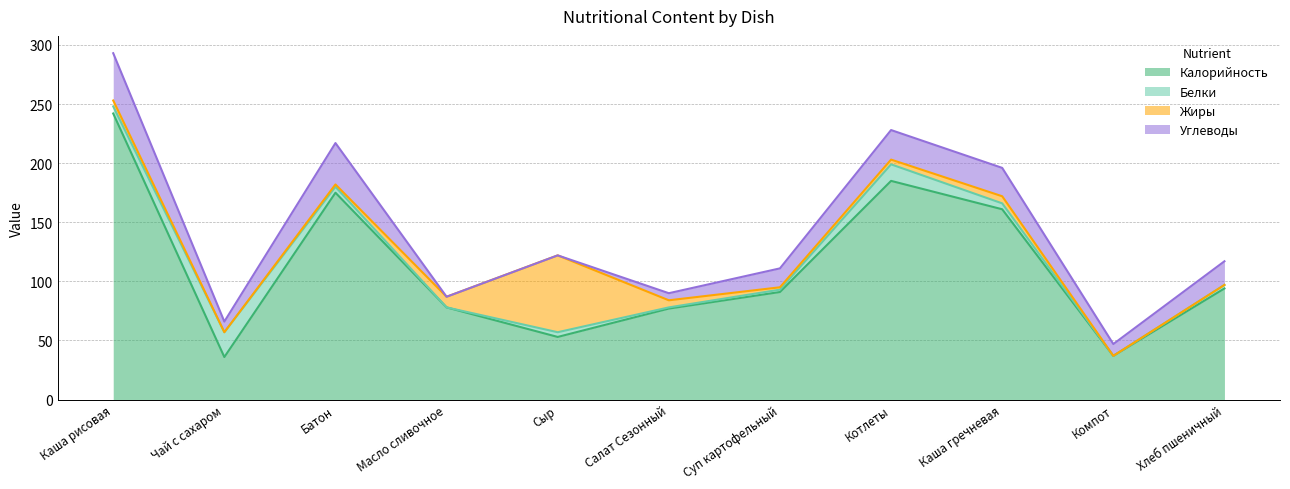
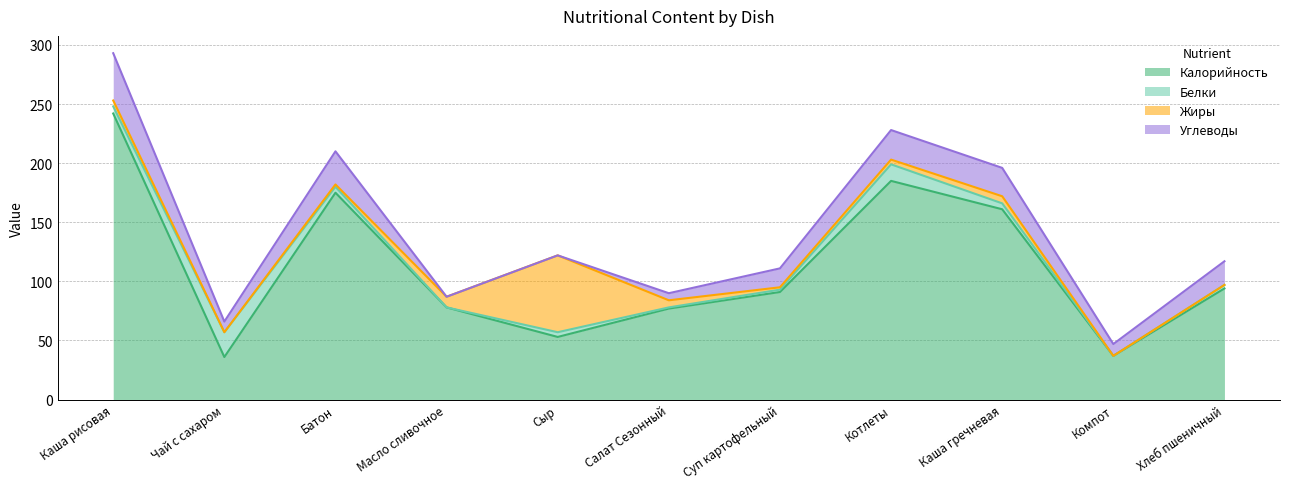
  {
    "Калорийность": {
      "Каша рисовая": 242,
      "Чай с сахаром": 36,
      "Батон": 175,
      "Сыр": 53,
      "Котлеты": 185,
      "Каша гречневая": 161,
      "Хлеб пшеничный": 94
    },
    "Белки": {
      "Каша рисовая": 6,
      "Сыр": 4,
      "Котлеты": 14,
      "Каша гречневая": 5
    },
    "Жиры": {
      "Каша рисовая": 5,
      "Салат Сезонный": 6,
      "Котлеты": 4,
      "Каша гречневая": 6
    },
    "Углеводы": {
      "Каша рисовая": 40,
      "Чай с сахаром": 9,
-     "Батон": 35,
+     "Батон": 28,
      "Салат Сезонный": 6,
      "Суп картофельный": 16,
      "Котлеты": 25,
      "Каша гречневая": 24,
      "Компот": 10,
      "Хлеб пшеничный": 20
    }
  }
